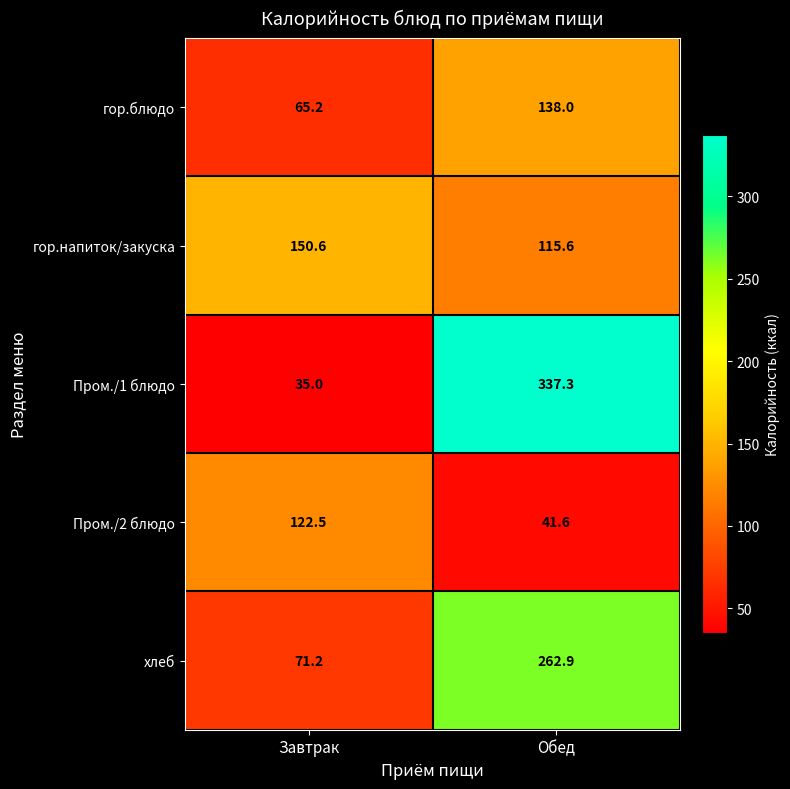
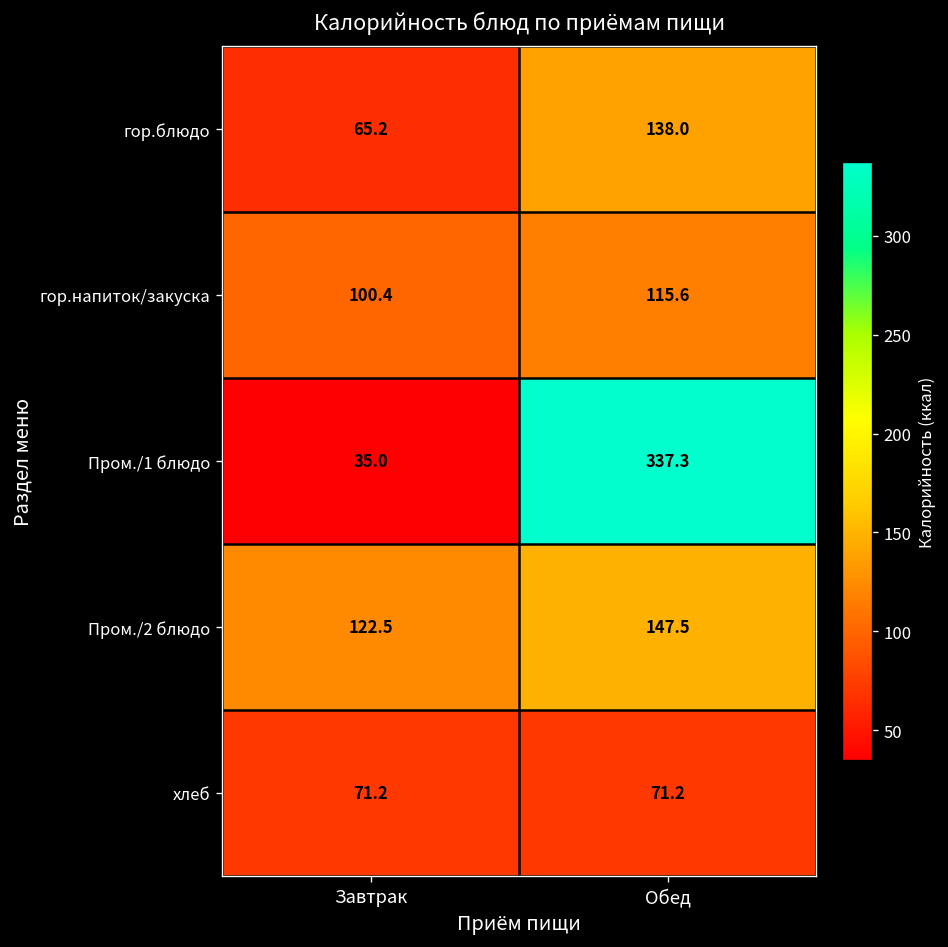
  {
    "гор.блюдо": {
      "Завтрак": 65.2,
      "Обед": 138.0
    },
    "гор.напиток/закуска": {
-     "Завтрак": 150.6,
+     "Завтрак": 100.4,
      "Обед": 115.6
    },
    "Пром./1 блюдо": {
      "Завтрак": 35.0,
      "Обед": 337.3
    },
    "Пром./2 блюдо": {
      "Завтрак": 122.5,
-     "Обед": 41.6
+     "Обед": 147.5
    },
    "хлеб": {
      "Завтрак": 71.2,
-     "Обед": 262.9
+     "Обед": 71.2
    }
  }
